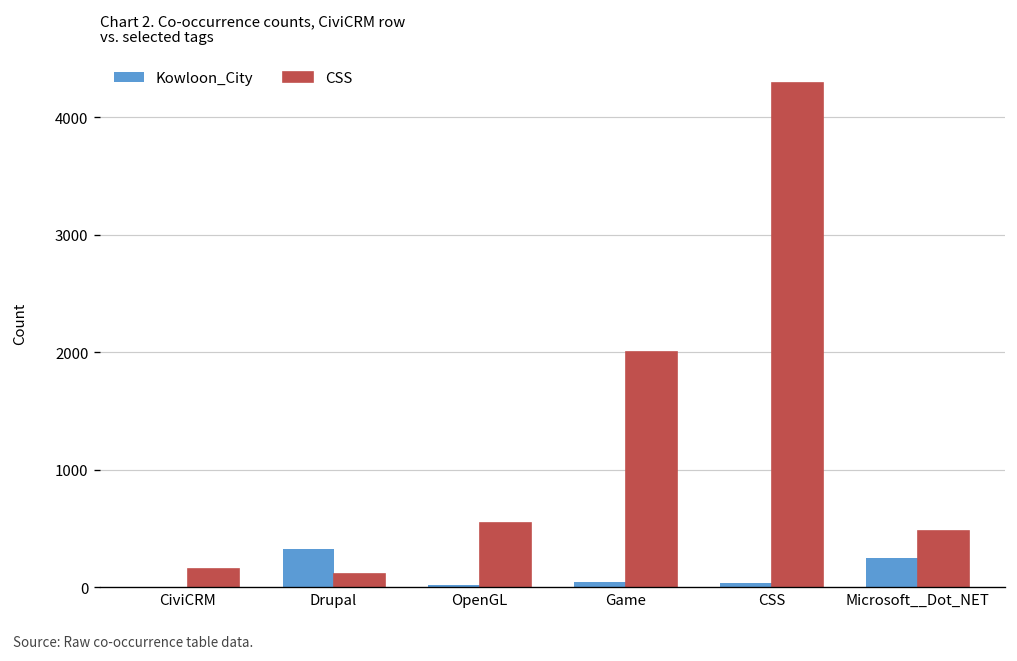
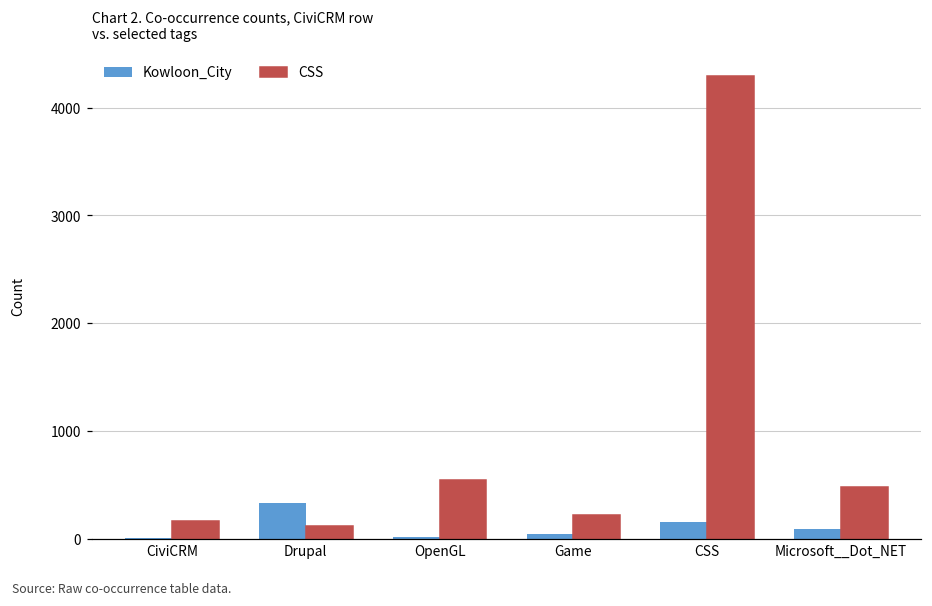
  {
    "Kowloon_City": {
      "Drupal": 300,
      "Game": 0,
-     "CSS": 0,
-     "Microsoft__Dot_NET": 200
+     "CSS": 200,
+     "Microsoft__Dot_NET": 100
    },
    "CSS": {
      "CiviCRM": 200,
      "Drupal": 100,
      "OpenGL": 500,
-     "Game": 2000,
+     "Game": 200,
      "CSS": 4300,
      "Microsoft__Dot_NET": 500
    }
  }
